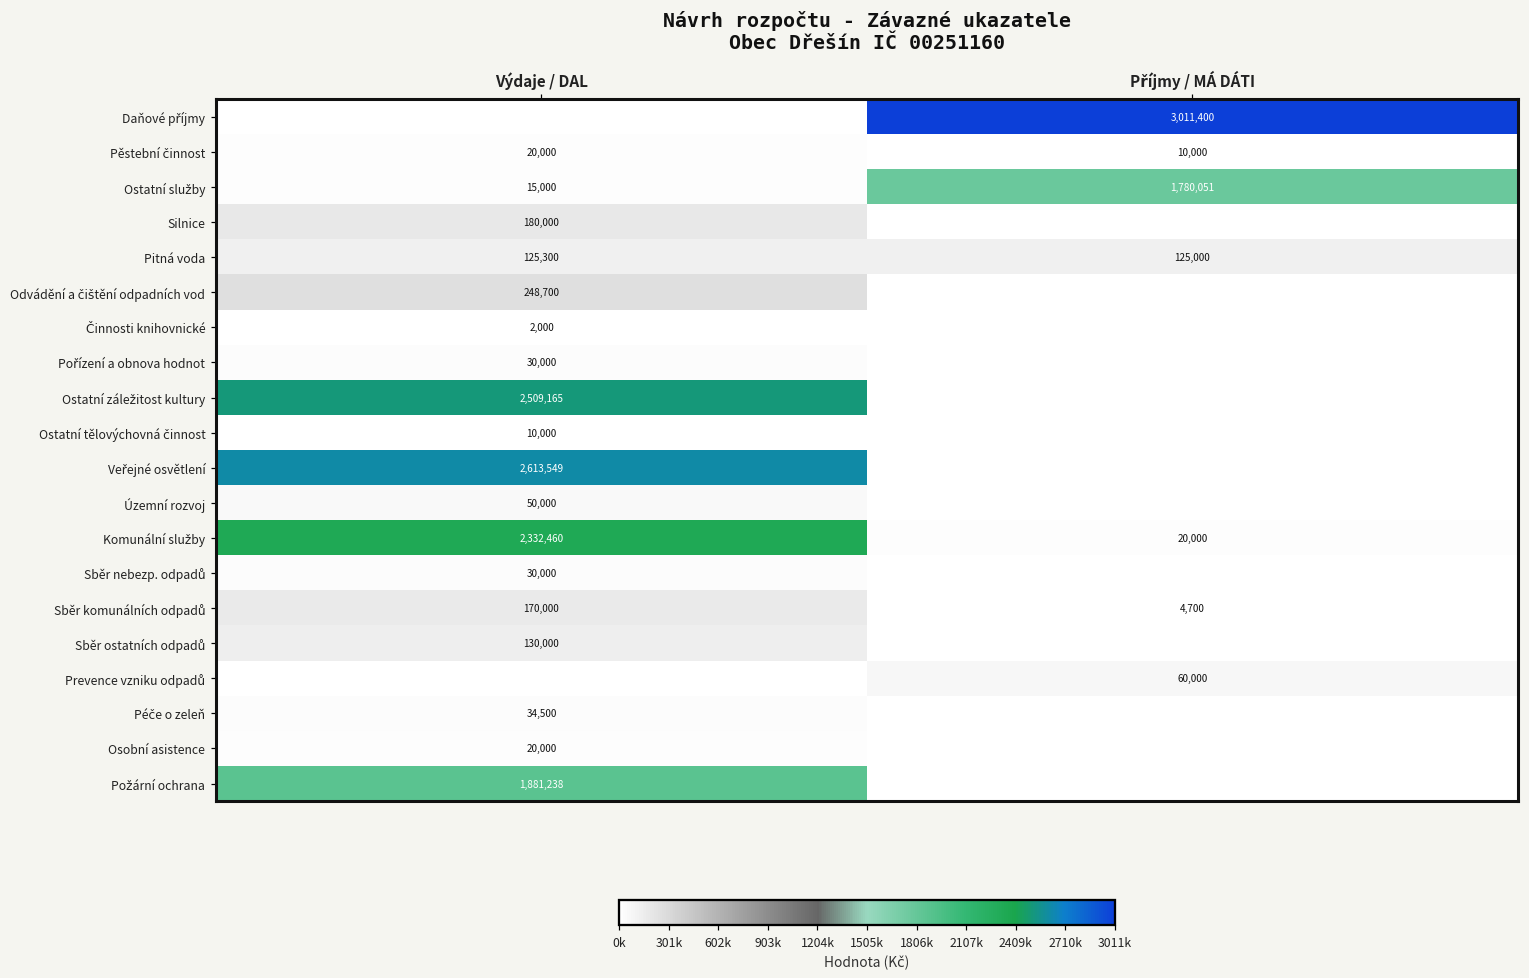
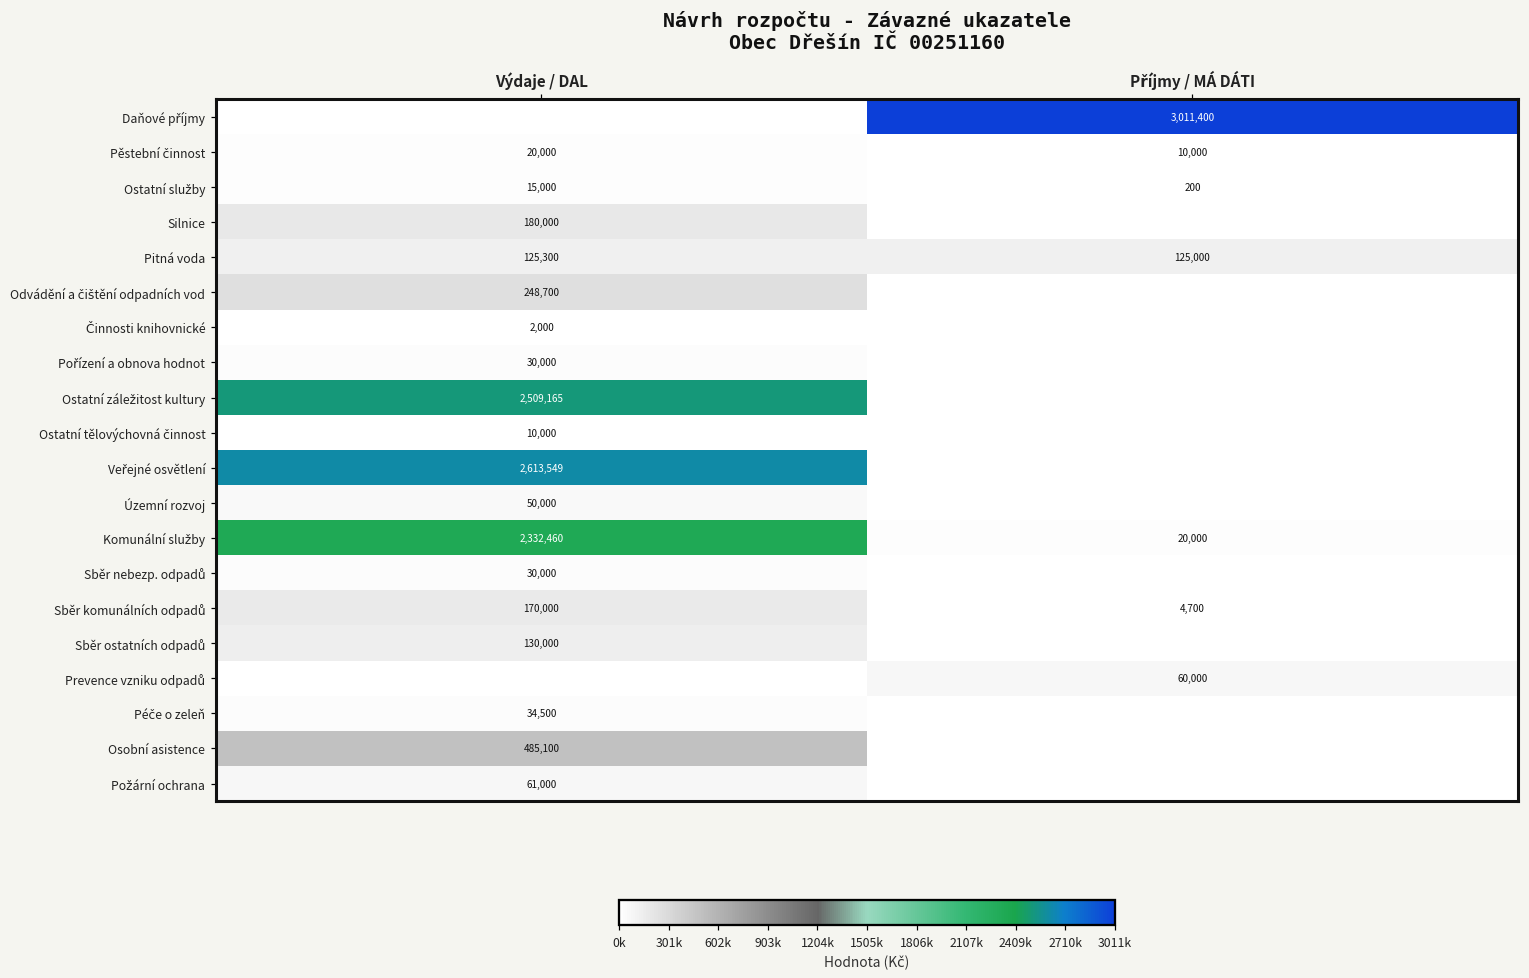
  {
    "Daňové příjmy": {
      "Příjmy / MÁ DÁTI": "3,011,400"
    },
    "Pěstební činnost": {
      "Výdaje / DAL": "20,000",
      "Příjmy / MÁ DÁTI": "10,000"
    },
    "Ostatní služby": {
      "Výdaje / DAL": "15,000",
-     "Příjmy / MÁ DÁTI": "1,780,051"
+     "Příjmy / MÁ DÁTI": "200"
    },
    "Silnice": {
      "Výdaje / DAL": "180,000"
    },
    "Pitná voda": {
      "Výdaje / DAL": "125,300",
      "Příjmy / MÁ DÁTI": "125,000"
    },
    "Odvádění a čištění odpadních vod": {
      "Výdaje / DAL": "248,700"
    },
    "Činnosti knihovnické": {
      "Výdaje / DAL": "2,000"
    },
    "Pořízení a obnova hodnot": {
      "Výdaje / DAL": "30,000"
    },
    "Ostatní záležitost kultury": {
      "Výdaje / DAL": "2,509,165"
    },
    "Ostatní tělovýchovná činnost": {
      "Výdaje / DAL": "10,000"
    },
    "Veřejné osvětlení": {
      "Výdaje / DAL": "2,613,549"
    },
    "Územní rozvoj": {
      "Výdaje / DAL": "50,000"
    },
    "Komunální služby": {
      "Výdaje / DAL": "2,332,460",
      "Příjmy / MÁ DÁTI": "20,000"
    },
    "Sběr nebezp. odpadů": {
      "Výdaje / DAL": "30,000"
    },
    "Sběr komunálních odpadů": {
      "Výdaje / DAL": "170,000",
      "Příjmy / MÁ DÁTI": "4,700"
    },
    "Sběr ostatních odpadů": {
      "Výdaje / DAL": "130,000"
    },
    "Prevence vzniku odpadů": {
      "Příjmy / MÁ DÁTI": "60,000"
    },
    "Péče o zeleň": {
      "Výdaje / DAL": "34,500"
    },
    "Osobní asistence": {
-     "Výdaje / DAL": "20,000"
+     "Výdaje / DAL": "485,100"
    },
    "Požární ochrana": {
-     "Výdaje / DAL": "1,881,238"
+     "Výdaje / DAL": "61,000"
    }
  }
